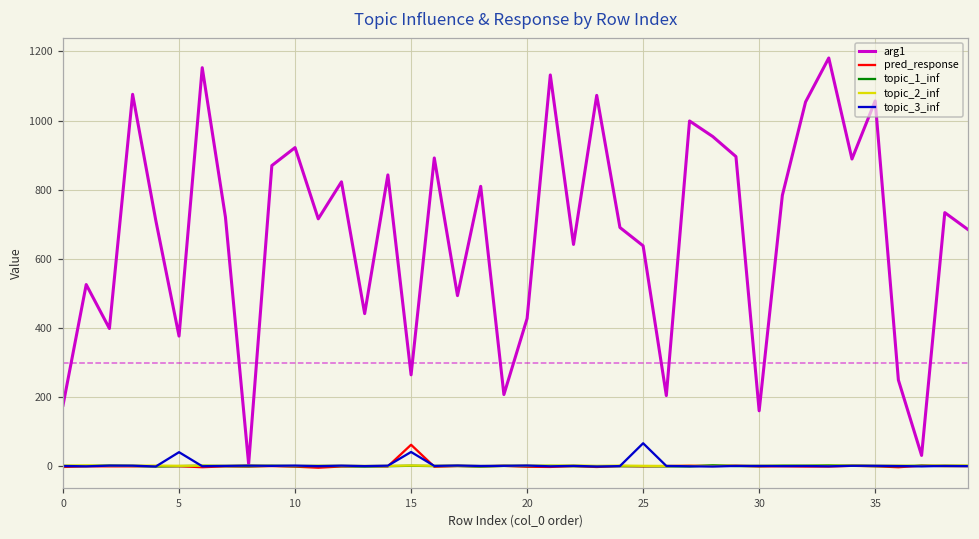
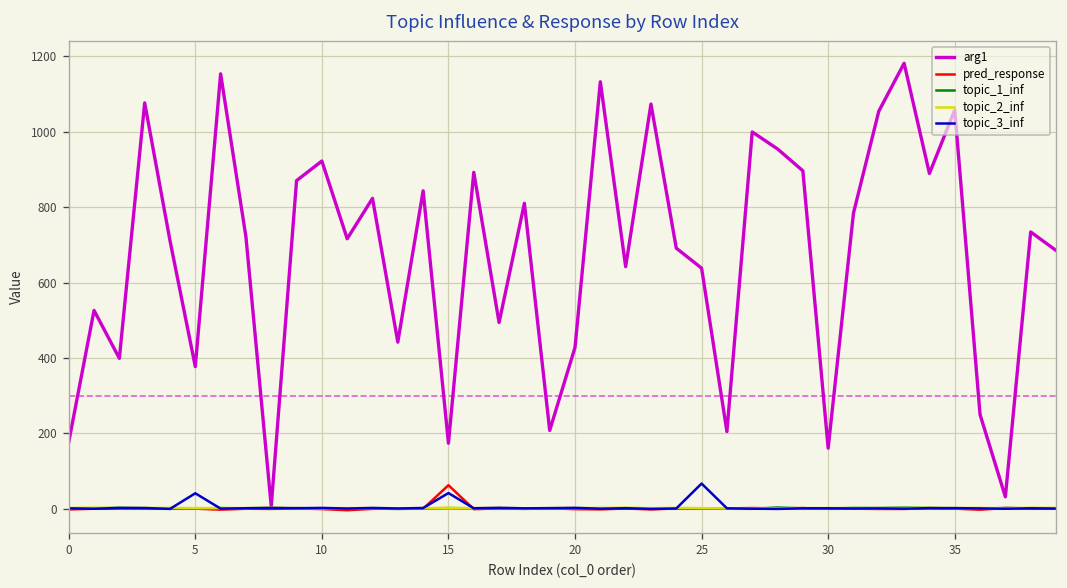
  {
    "arg1": {
      "0": 180,
      "5": 380,
      "10": 920,
-     "15": 270,
+     "15": 170,
      "20": 430,
      "25": 640,
      "30": 160
    },
    "pred_response": {
      "15": 60
    },
    "topic_3_inf": {
      "5": 40,
      "15": 40,
      "25": 70
    }
  }
